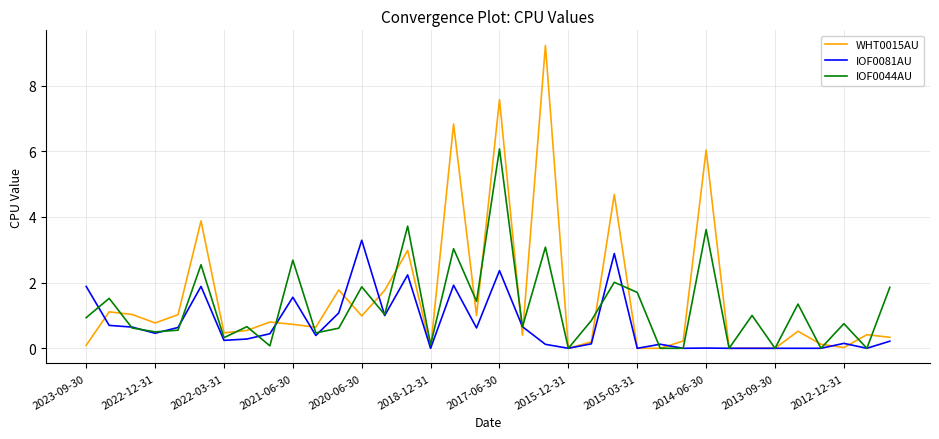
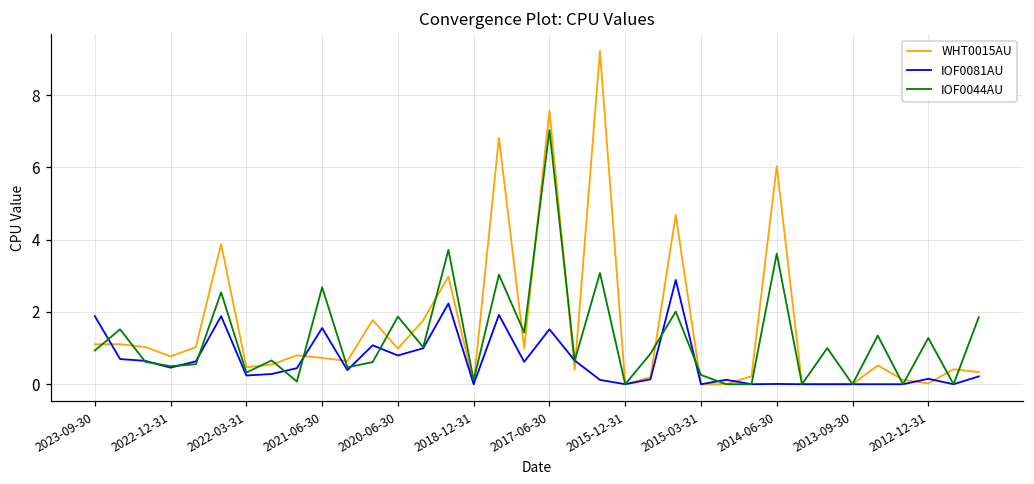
  {
    "WHT0015AU": {
-     "2023-09-30": 0.1,
+     "2023-09-30": 1.1,
      "2022-12-31": 0.8,
      "2022-03-31": 0.5,
      "2021-06-30": 0.7,
      "2020-06-30": 1.0,
      "2017-06-30": 7.6,
      "2014-06-30": 6.0,
      "2012-12-31": 0.0
    },
    "IOF0081AU": {
      "2023-09-30": 1.9,
      "2022-03-31": 0.2,
      "2021-06-30": 1.6,
-     "2020-06-30": 3.3,
-     "2017-06-30": 2.4,
+     "2020-06-30": 0.8,
+     "2017-06-30": 1.5,
      "2014-06-30": 0.0,
      "2012-12-31": 0.2
    },
    "IOF0044AU": {
      "2023-09-30": 0.9,
      "2022-03-31": 0.3,
      "2021-06-30": 2.7,
      "2020-06-30": 1.9,
      "2018-12-31": 0.1,
-     "2017-06-30": 6.1,
-     "2015-03-31": 1.7,
+     "2017-06-30": 7.0,
+     "2015-03-31": 0.3,
      "2014-06-30": 3.6,
-     "2012-12-31": 0.8
+     "2012-12-31": 1.3
    }
  }
